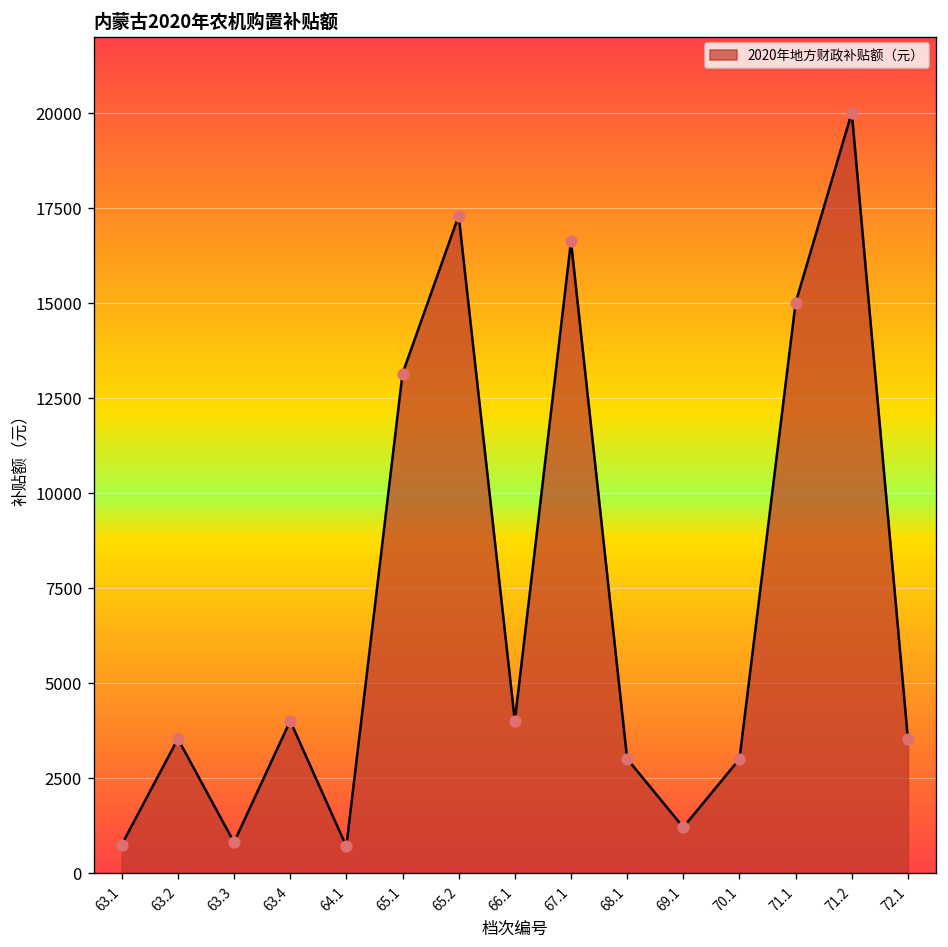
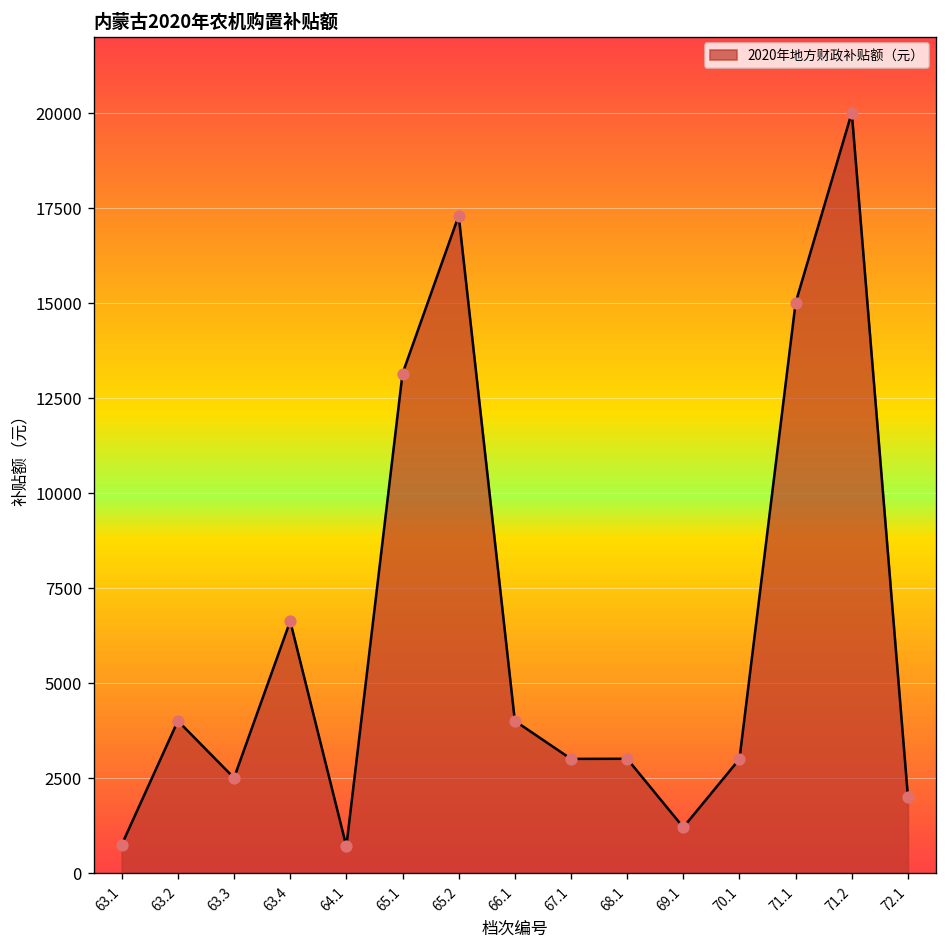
  {
    "63.1": 700,
-   "63.2": 3500,
-   "63.3": 800,
-   "63.4": 4000,
+   "63.2": 4000,
+   "63.3": 2500,
+   "63.4": 6600,
    "64.1": 700,
    "65.1": 13100,
    "65.2": 17300,
    "66.1": 4000,
-   "67.1": 16600,
+   "67.1": 3000,
    "68.1": 3000,
    "69.1": 1200,
    "70.1": 3000,
    "71.1": 15000,
    "71.2": 20000,
-   "72.1": 3500
+   "72.1": 2000
  }
